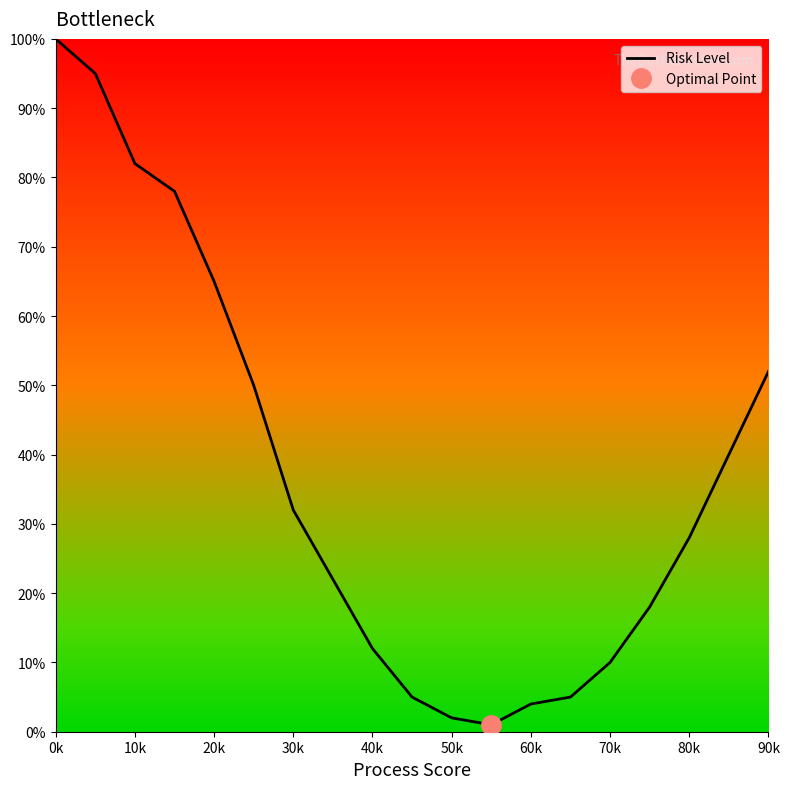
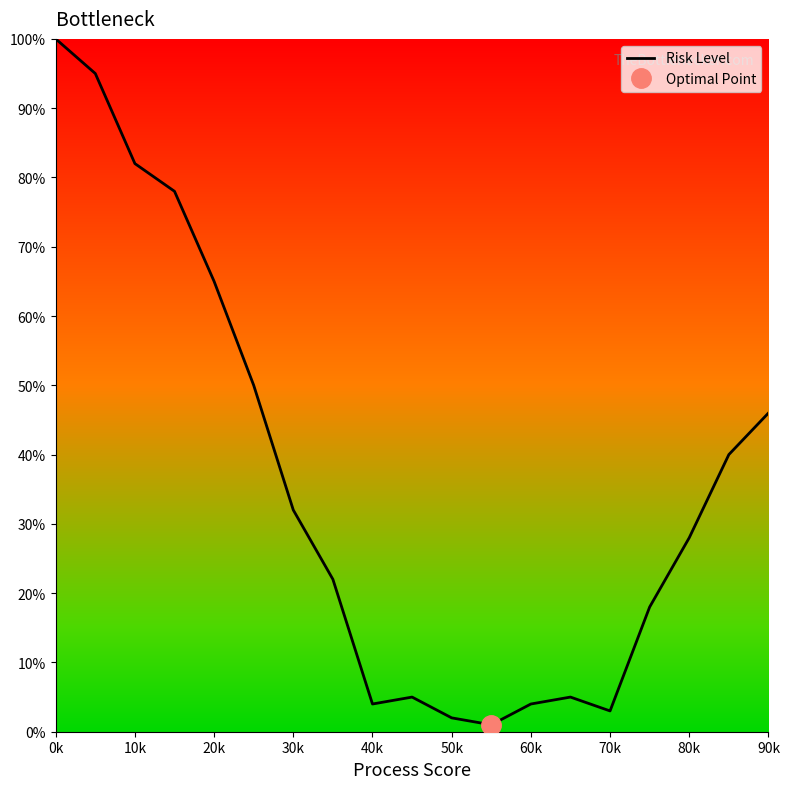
  {
    "Risk Level": {
      "0k": "100%",
      "10k": "82%",
      "20k": "65%",
      "30k": "32%",
-     "40k": "12%",
+     "40k": "4%",
      "50k": "2%",
      "60k": "4%",
-     "70k": "10%",
+     "70k": "3%",
      "80k": "28%",
-     "90k": "52%"
+     "90k": "46%"
    }
  }
